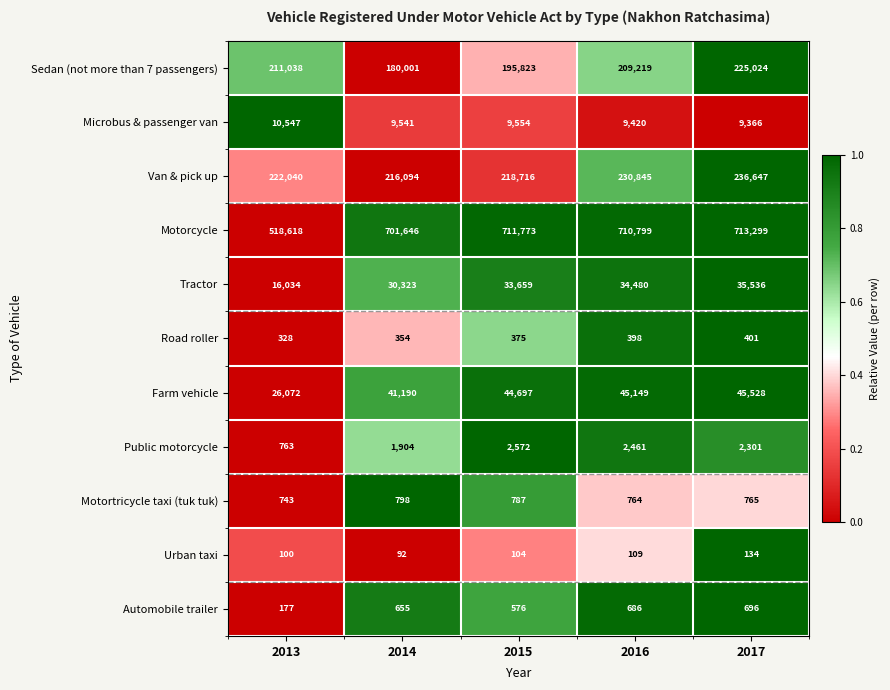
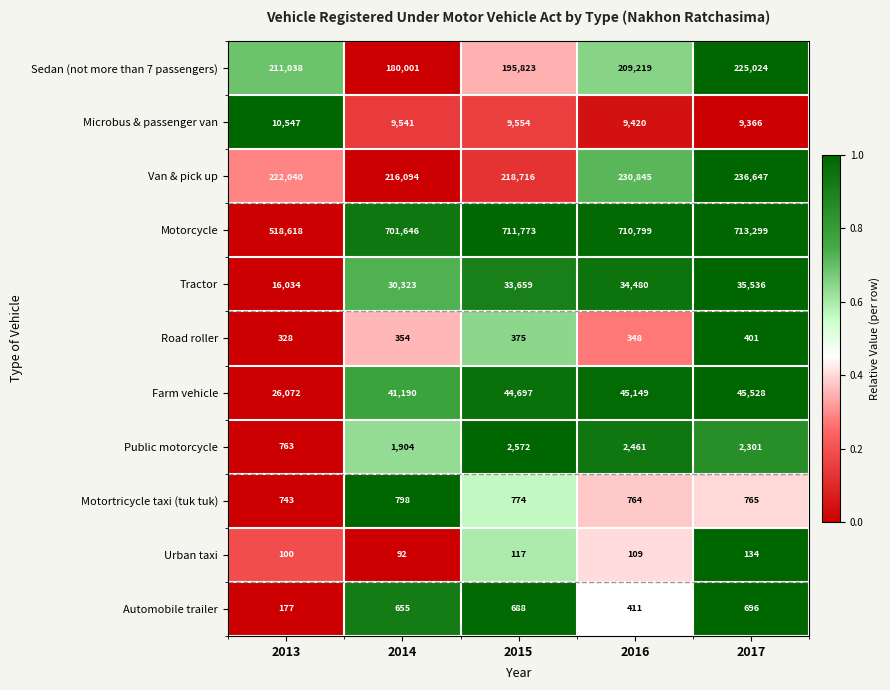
  {
    "Sedan (not more than 7 passengers)": {
      "2013": "211,038",
      "2014": "180,001",
      "2015": "195,823",
      "2016": "209,219",
      "2017": "225,024"
    },
    "Microbus & passenger van": {
      "2013": "10,547",
      "2014": "9,541",
      "2015": "9,554",
      "2016": "9,420",
      "2017": "9,366"
    },
    "Van & pick up": {
      "2013": "222,040",
      "2014": "216,094",
      "2015": "218,716",
      "2016": "230,845",
      "2017": "236,647"
    },
    "Motorcycle": {
      "2013": "518,618",
      "2014": "701,646",
      "2015": "711,773",
      "2016": "710,799",
      "2017": "713,299"
    },
    "Tractor": {
      "2013": "16,034",
      "2014": "30,323",
      "2015": "33,659",
      "2016": "34,480",
      "2017": "35,536"
    },
    "Road roller": {
      "2013": "328",
      "2014": "354",
      "2015": "375",
-     "2016": "398",
+     "2016": "348",
      "2017": "401"
    },
    "Farm vehicle": {
      "2013": "26,072",
      "2014": "41,190",
      "2015": "44,697",
      "2016": "45,149",
      "2017": "45,528"
    },
    "Public motorcycle": {
      "2013": "763",
      "2014": "1,904",
      "2015": "2,572",
      "2016": "2,461",
      "2017": "2,301"
    },
    "Motortricycle taxi (tuk tuk)": {
      "2013": "743",
      "2014": "798",
-     "2015": "787",
+     "2015": "774",
      "2016": "764",
      "2017": "765"
    },
    "Urban taxi": {
      "2013": "100",
      "2014": "92",
-     "2015": "104",
+     "2015": "117",
      "2016": "109",
      "2017": "134"
    },
    "Automobile trailer": {
      "2013": "177",
      "2014": "655",
-     "2015": "576",
-     "2016": "686",
+     "2015": "688",
+     "2016": "411",
      "2017": "696"
    }
  }
